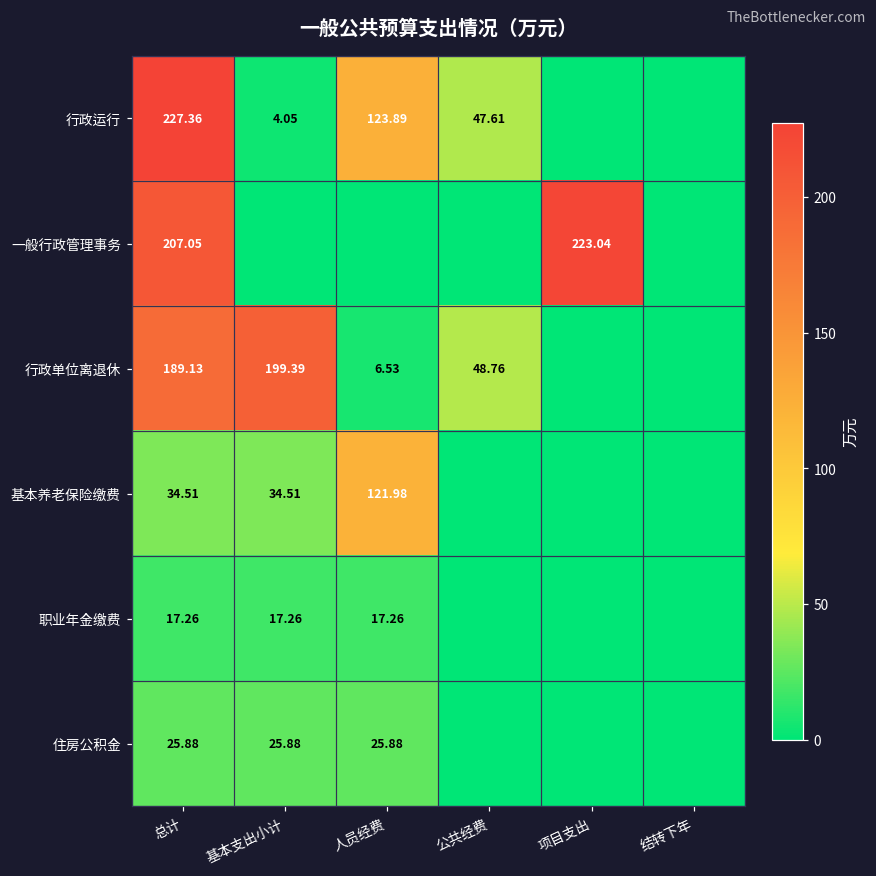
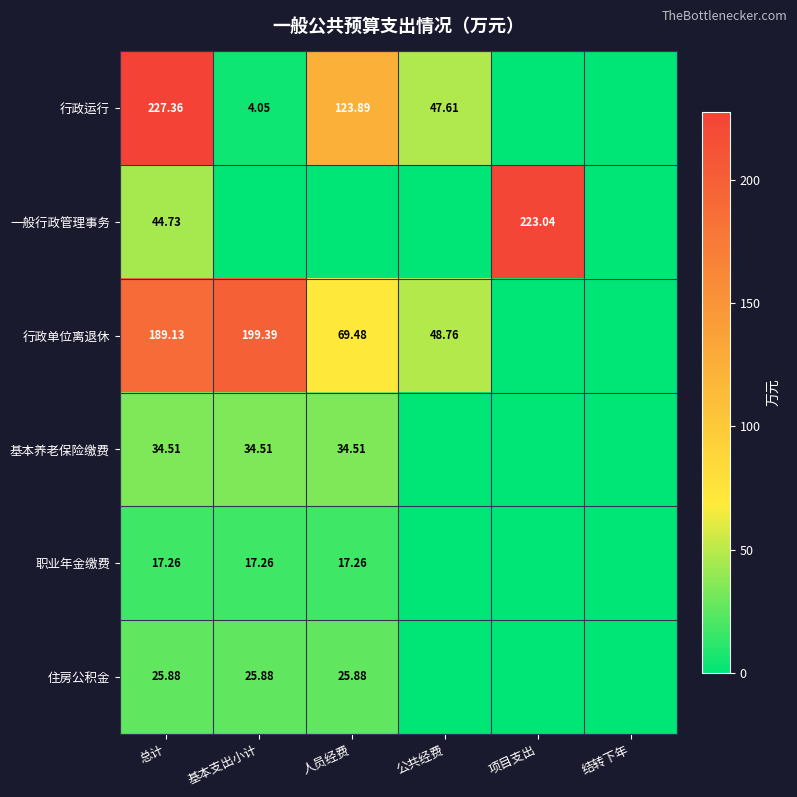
  {
    "行政运行": {
      "总计": 227.36,
      "基本支出小计": 4.05,
      "人员经费": 123.89,
      "公共经费": 47.61
    },
    "一般行政管理事务": {
-     "总计": 207.05,
+     "总计": 44.73,
      "项目支出": 223.04
    },
    "行政单位离退休": {
      "总计": 189.13,
      "基本支出小计": 199.39,
-     "人员经费": 6.53,
+     "人员经费": 69.48,
      "公共经费": 48.76
    },
    "基本养老保险缴费": {
      "总计": 34.51,
      "基本支出小计": 34.51,
-     "人员经费": 121.98
+     "人员经费": 34.51
    },
    "职业年金缴费": {
      "总计": 17.26,
      "基本支出小计": 17.26,
      "人员经费": 17.26
    },
    "住房公积金": {
      "总计": 25.88,
      "基本支出小计": 25.88,
      "人员经费": 25.88
    }
  }
